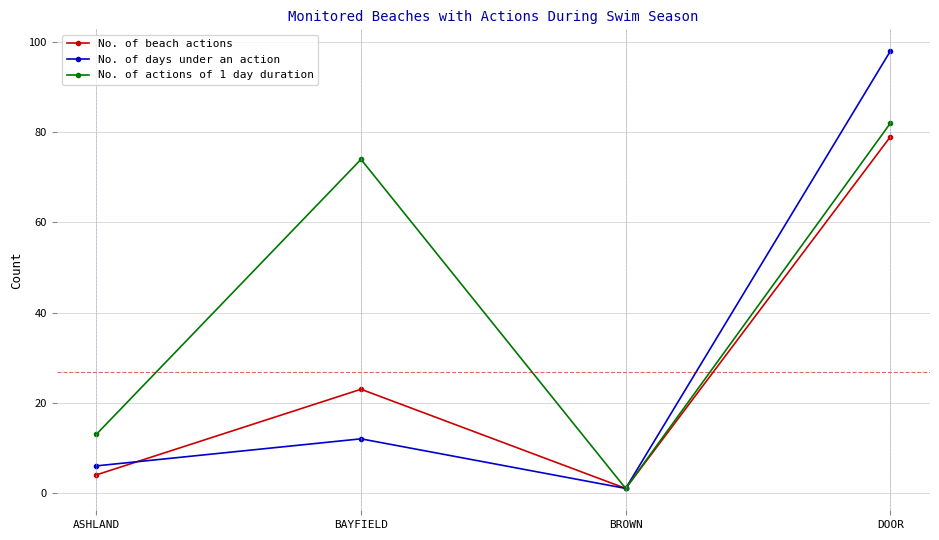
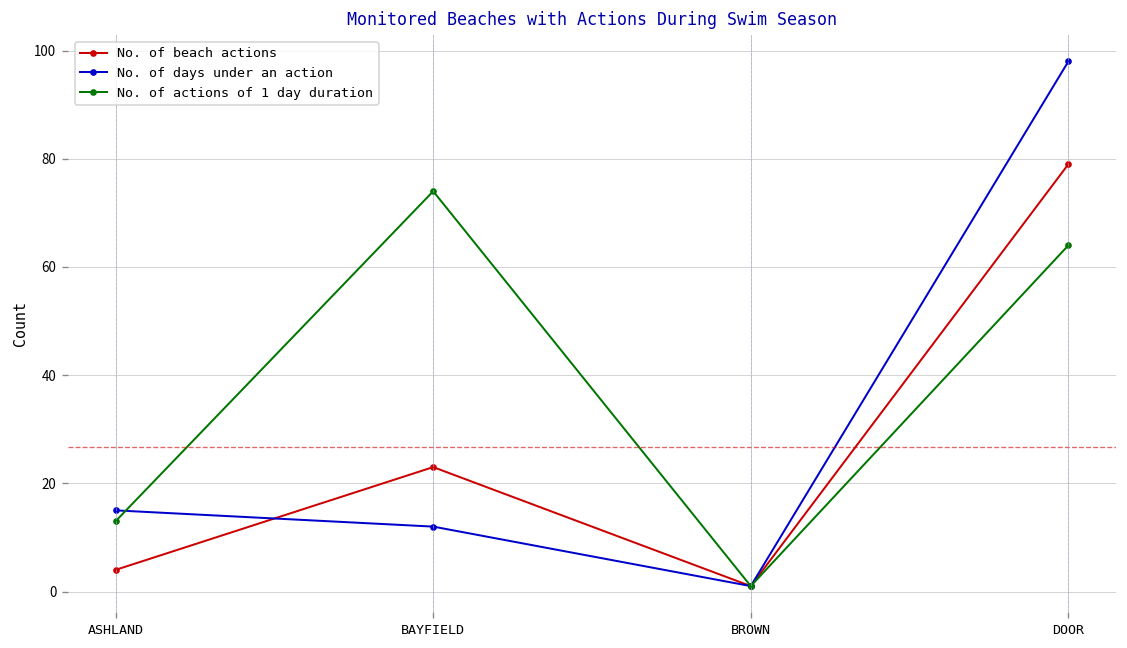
  {
    "No. of beach actions": {
      "ASHLAND": 4,
      "BAYFIELD": 23,
      "DOOR": 79
    },
    "No. of days under an action": {
-     "ASHLAND": 6,
+     "ASHLAND": 15,
      "BAYFIELD": 12,
      "DOOR": 98
    },
    "No. of actions of 1 day duration": {
      "ASHLAND": 13,
      "BAYFIELD": 74,
-     "DOOR": 82
+     "DOOR": 64
    }
  }
